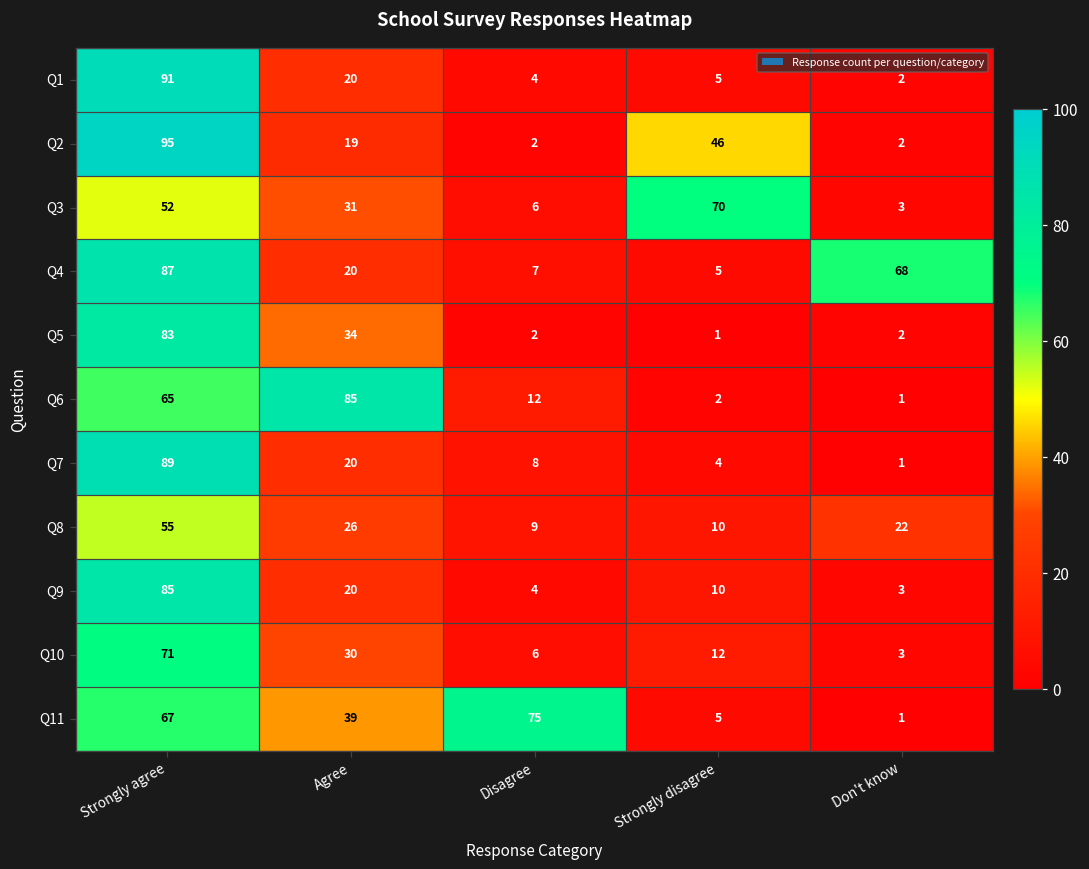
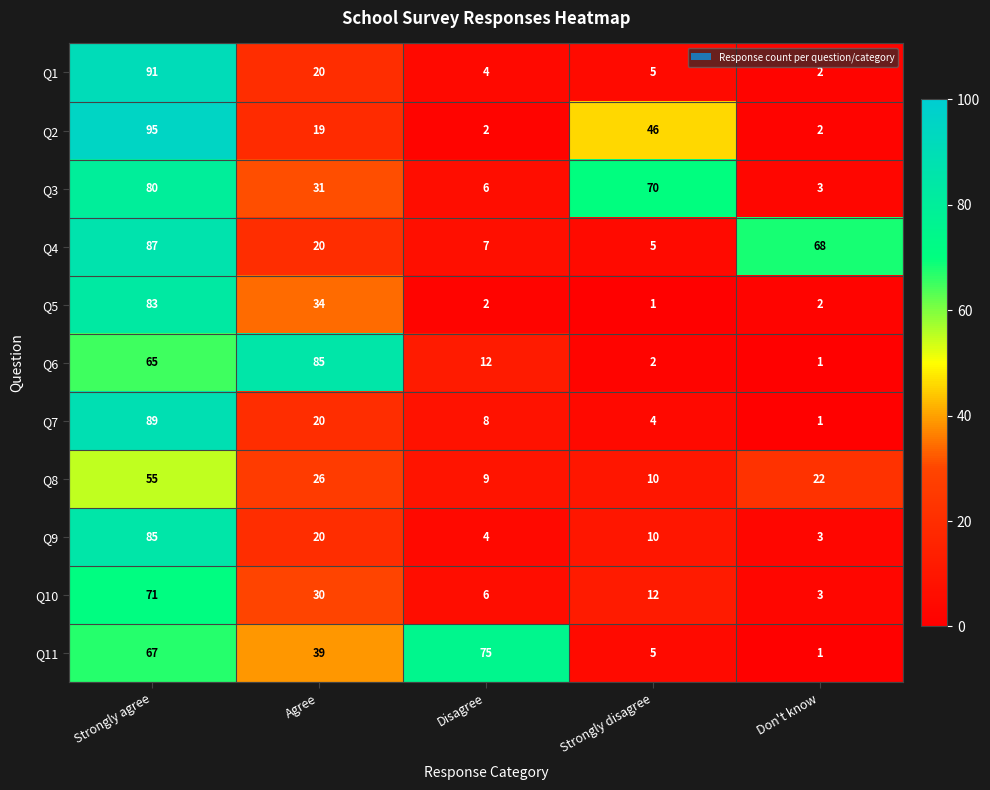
  {
    "Q1": {
      "Strongly agree": 91,
      "Agree": 20,
      "Disagree": 4,
      "Strongly disagree": 5
    },
    "Q2": {
      "Strongly agree": 95,
      "Agree": 19,
      "Disagree": 2,
      "Strongly disagree": 46,
      "Don't know": 2
    },
    "Q3": {
-     "Strongly agree": 52,
+     "Strongly agree": 80,
      "Agree": 31,
      "Disagree": 6,
      "Strongly disagree": 70,
      "Don't know": 3
    },
    "Q4": {
      "Strongly agree": 87,
      "Agree": 20,
      "Disagree": 7,
      "Strongly disagree": 5,
      "Don't know": 68
    },
    "Q5": {
      "Strongly agree": 83,
      "Agree": 34,
      "Disagree": 2,
      "Strongly disagree": 1,
      "Don't know": 2
    },
    "Q6": {
      "Strongly agree": 65,
      "Agree": 85,
      "Disagree": 12,
      "Strongly disagree": 2,
      "Don't know": 1
    },
    "Q7": {
      "Strongly agree": 89,
      "Agree": 20,
      "Disagree": 8,
      "Strongly disagree": 4,
      "Don't know": 1
    },
    "Q8": {
      "Strongly agree": 55,
      "Agree": 26,
      "Disagree": 9,
      "Strongly disagree": 10,
      "Don't know": 22
    },
    "Q9": {
      "Strongly agree": 85,
      "Agree": 20,
      "Disagree": 4,
      "Strongly disagree": 10,
      "Don't know": 3
    },
    "Q10": {
      "Strongly agree": 71,
      "Agree": 30,
      "Disagree": 6,
      "Strongly disagree": 12,
      "Don't know": 3
    },
    "Q11": {
      "Strongly agree": 67,
      "Agree": 39,
      "Disagree": 75,
      "Strongly disagree": 5,
      "Don't know": 1
    }
  }
